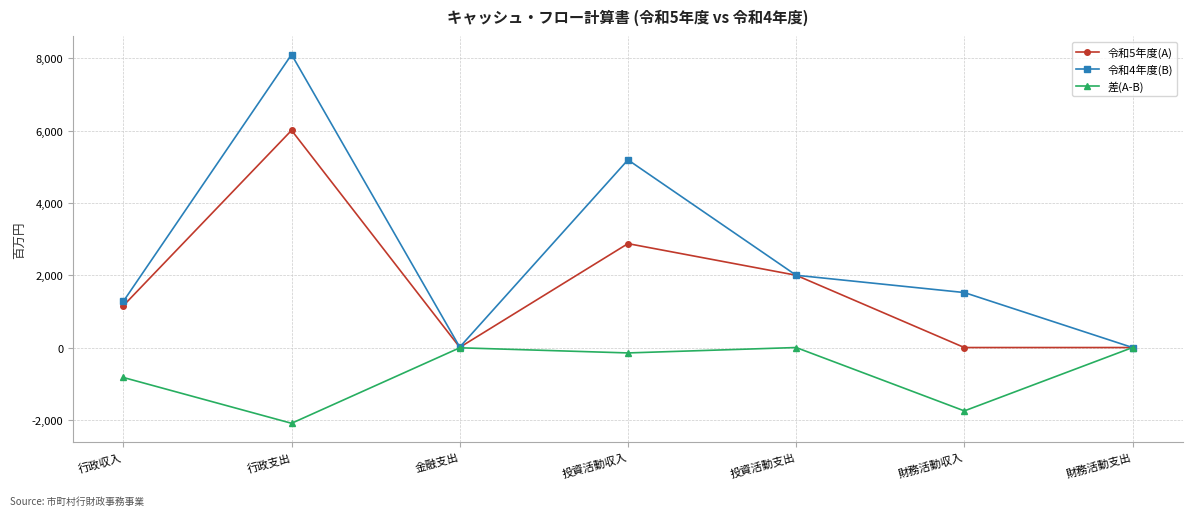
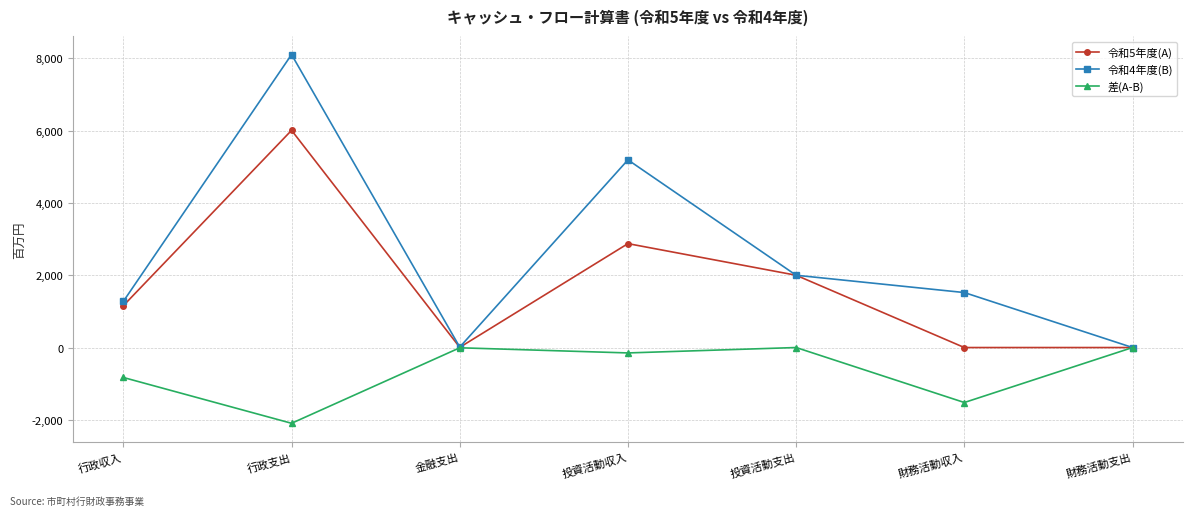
  {
    "令和5年度(A)": {
      "行政収入": "1,200",
      "行政支出": "6,000",
      "投資活動収入": "2,900",
      "財務活動収入": "0"
    },
    "令和4年度(B)": {
      "行政収入": "1,300",
      "行政支出": "8,100",
      "投資活動収入": "5,200",
      "財務活動収入": "1,500"
    },
    "差(A-B)": {
      "行政収入": "-800",
      "行政支出": "-2,100",
      "投資活動収入": "-100",
      "投資活動支出": "0",
-     "財務活動収入": "-1,800"
+     "財務活動収入": "-1,500"
    }
  }
